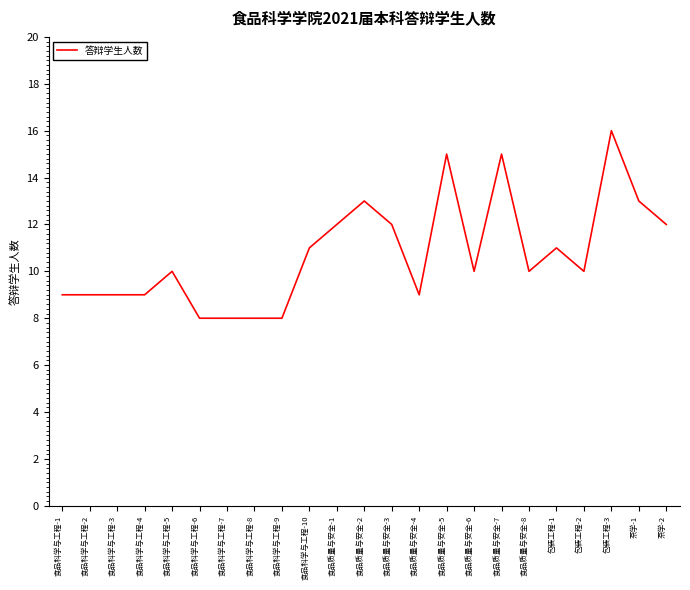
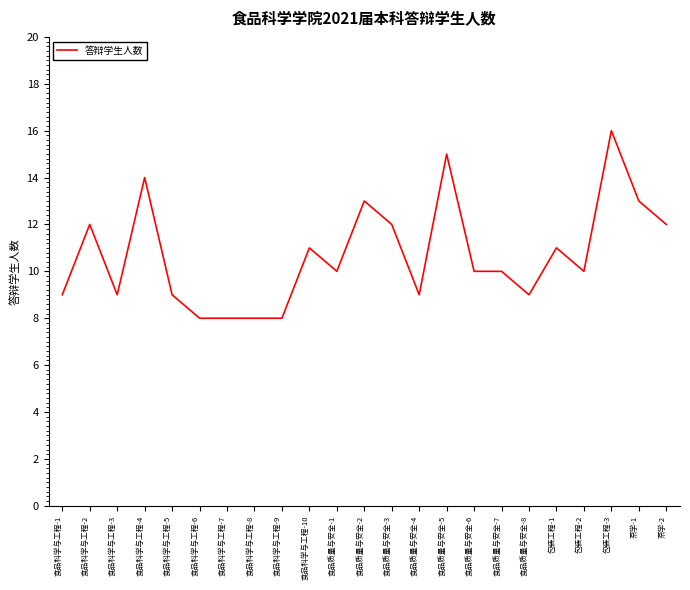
  {
    "食品科学与工程-1": 9,
-   "食品科学与工程-2": 9,
+   "食品科学与工程-2": 12,
    "食品科学与工程-3": 9,
-   "食品科学与工程-4": 9,
-   "食品科学与工程-5": 10,
+   "食品科学与工程-4": 14,
+   "食品科学与工程-5": 9,
    "食品科学与工程-6": 8,
    "食品科学与工程-7": 8,
    "食品科学与工程-8": 8,
    "食品科学与工程-9": 8,
    "食品科学与工程-10": 11,
-   "食品质量与安全-1": 12,
+   "食品质量与安全-1": 10,
    "食品质量与安全-2": 13,
    "食品质量与安全-3": 12,
    "食品质量与安全-4": 9,
    "食品质量与安全-5": 15,
    "食品质量与安全-6": 10,
-   "食品质量与安全-7": 15,
-   "食品质量与安全-8": 10,
+   "食品质量与安全-7": 10,
+   "食品质量与安全-8": 9,
    "包装工程-1": 11,
    "包装工程-2": 10,
    "包装工程-3": 16,
    "茶学-1": 13,
    "茶学-2": 12
  }
